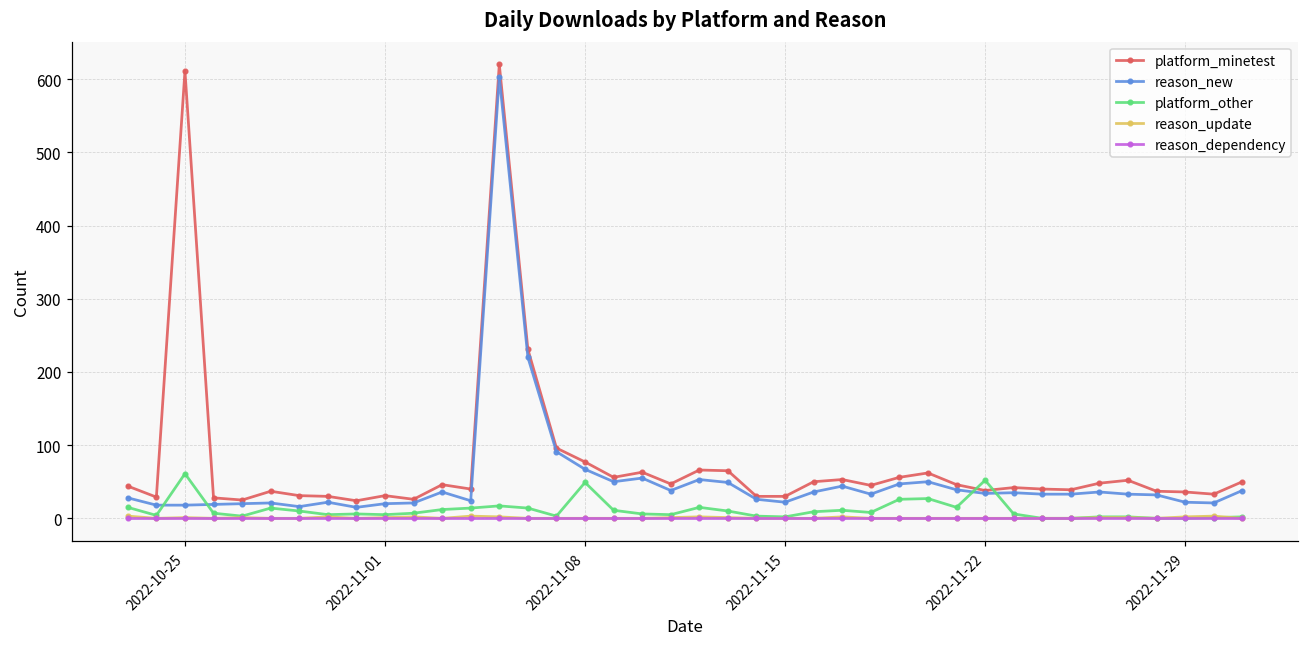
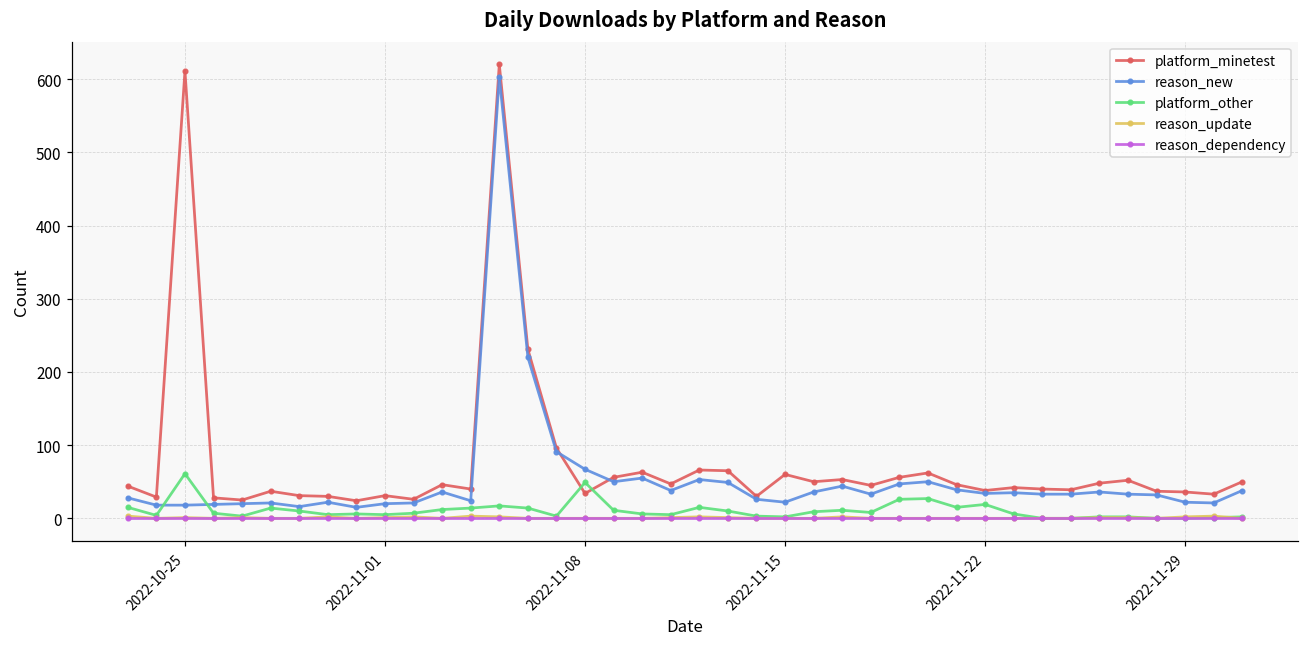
  {
    "platform_minetest": {
      "2022-10-25": 610,
      "2022-11-01": 30,
-     "2022-11-08": 80,
-     "2022-11-15": 30,
+     "2022-11-08": 30,
+     "2022-11-15": 60,
      "2022-11-22": 40,
      "2022-11-29": 40
    },
    "reason_new": {
      "2022-10-25": 20,
      "2022-11-01": 20,
      "2022-11-08": 70,
      "2022-11-15": 20,
      "2022-11-22": 30,
      "2022-11-29": 20
    },
    "platform_other": {
      "2022-10-25": 60,
      "2022-11-01": 10,
      "2022-11-08": 50,
-     "2022-11-22": 50
+     "2022-11-22": 20
    }
  }
